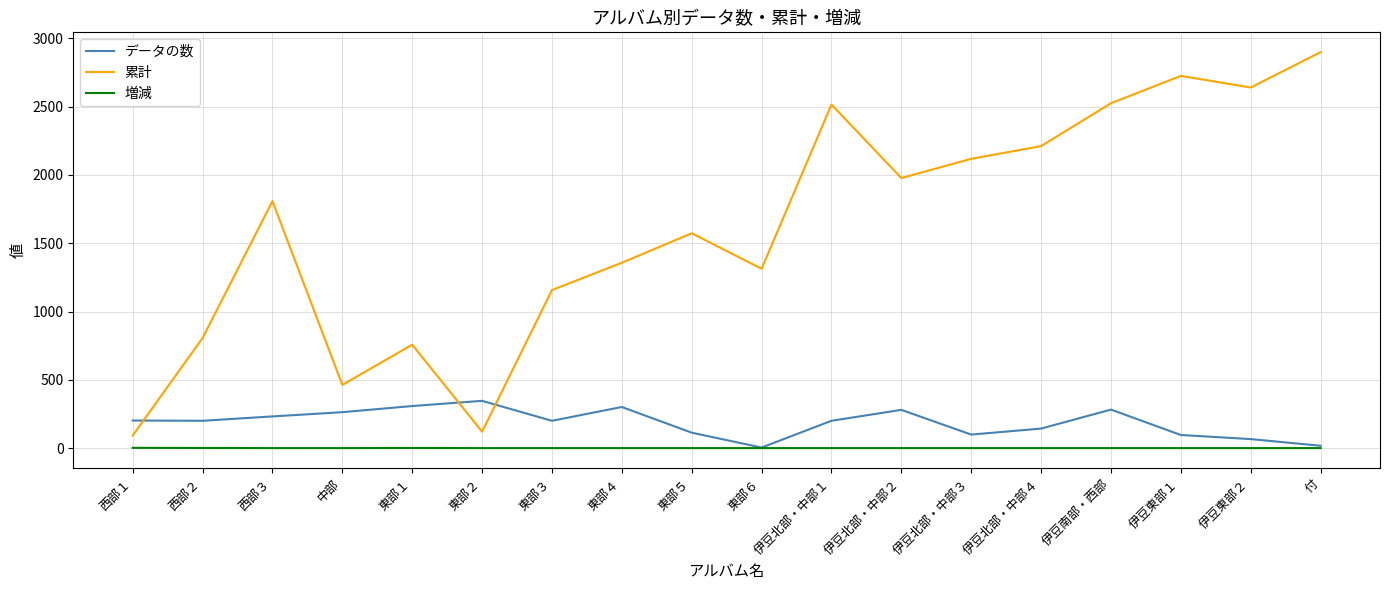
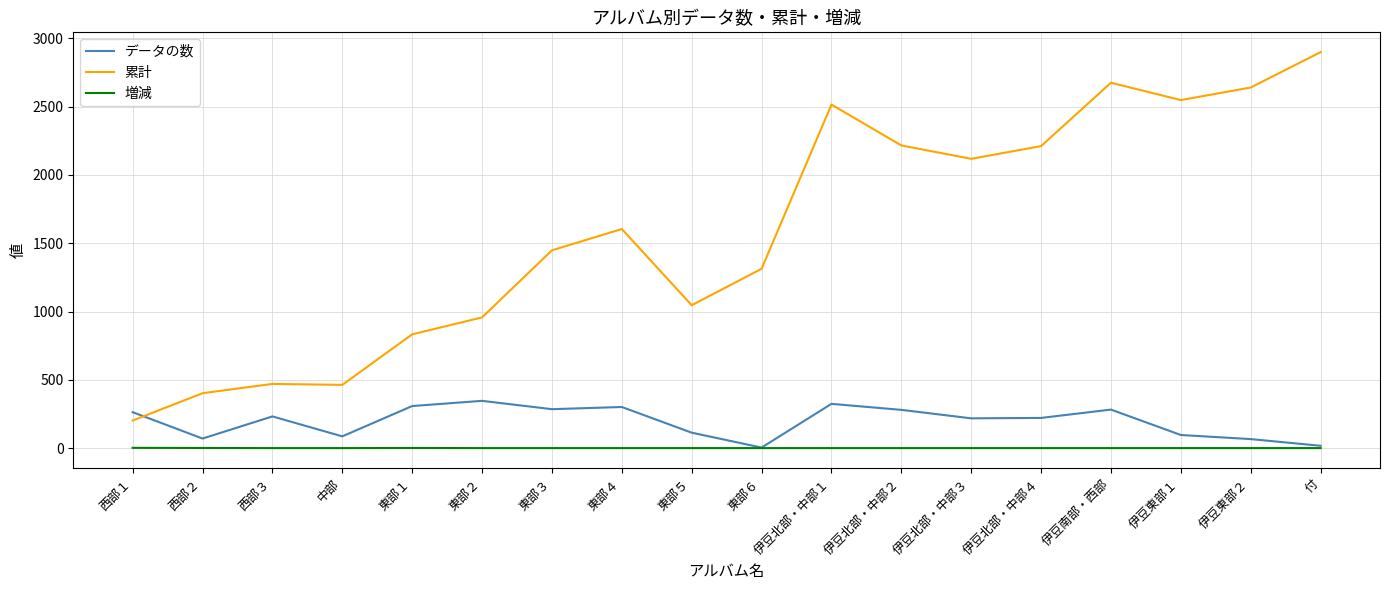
  {
    "データの数": {
-     "西部１": 200,
-     "西部２": 200,
+     "西部１": 260,
+     "西部２": 70,
      "西部３": 230,
-     "中部": 260,
+     "中部": 90,
      "東部１": 310,
      "東部２": 350,
-     "東部３": 200,
+     "東部３": 290,
      "東部４": 300,
      "東部５": 110,
-     "伊豆北部・中部１": 200,
+     "伊豆北部・中部１": 320,
      "伊豆北部・中部２": 280,
-     "伊豆北部・中部３": 100,
-     "伊豆北部・中部４": 140,
+     "伊豆北部・中部３": 220,
+     "伊豆北部・中部４": 220,
      "伊豆南部・西部": 280,
      "伊豆東部１": 100,
      "伊豆東部２": 70
    },
    "累計": {
-     "西部１": 90,
-     "西部２": 810,
-     "西部３": 1810,
+     "西部１": 200,
+     "西部２": 400,
+     "西部３": 470,
      "中部": 460,
-     "東部１": 760,
-     "東部２": 120,
-     "東部３": 1160,
-     "東部４": 1360,
-     "東部５": 1570,
+     "東部１": 830,
+     "東部２": 960,
+     "東部３": 1450,
+     "東部４": 1600,
+     "東部５": 1050,
      "東部６": 1310,
      "伊豆北部・中部１": 2520,
-     "伊豆北部・中部２": 1980,
+     "伊豆北部・中部２": 2220,
      "伊豆北部・中部３": 2120,
      "伊豆北部・中部４": 2210,
-     "伊豆南部・西部": 2530,
-     "伊豆東部１": 2730,
+     "伊豆南部・西部": 2680,
+     "伊豆東部１": 2550,
      "伊豆東部２": 2640,
      "付": 2900
    },
    "増減": {
      "西部１": 0,
      "西部２": 0,
      "西部３": 0,
      "中部": 0,
      "東部１": 0,
      "東部２": 0,
      "東部３": 0,
      "東部４": 0,
      "東部５": 0,
      "伊豆北部・中部１": 0,
      "伊豆北部・中部２": 0,
      "伊豆北部・中部３": 0,
      "伊豆北部・中部４": 0,
      "伊豆南部・西部": 0,
      "伊豆東部１": 0,
      "伊豆東部２": 0
    }
  }
